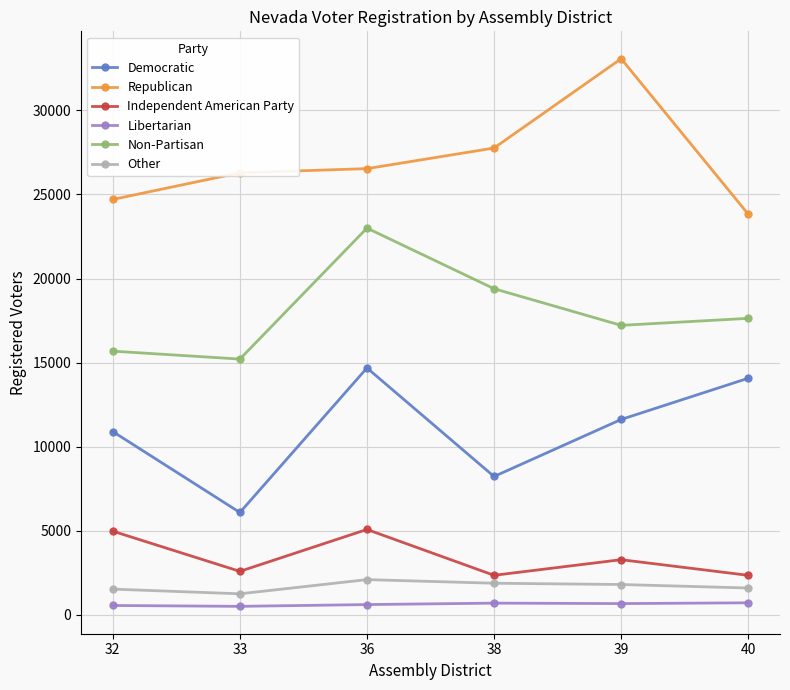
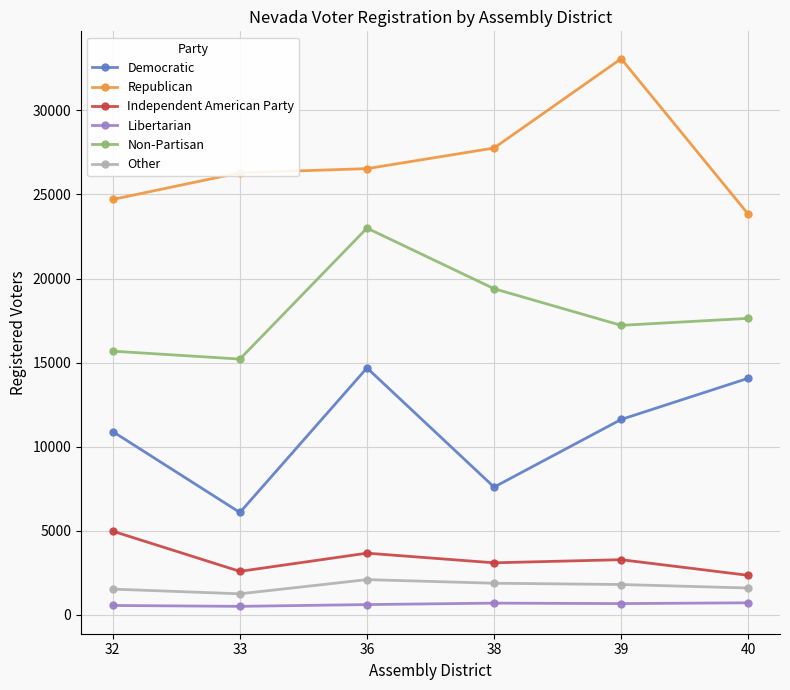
  {
    "Democratic": {
      "32": 10900,
      "33": 6100,
      "36": 14700,
-     "38": 8200,
+     "38": 7600,
      "39": 11600,
      "40": 14100
    },
    "Republican": {
      "32": 24700,
      "36": 26500,
      "38": 27800,
      "39": 33100,
      "40": 23800
    },
    "Independent American Party": {
      "32": 5000,
      "33": 2600,
-     "36": 5100,
-     "38": 2400,
+     "36": 3700,
+     "38": 3100,
      "39": 3300,
      "40": 2400
    },
    "Non-Partisan": {
      "32": 15700,
      "33": 15200,
      "36": 23000,
      "38": 19400,
      "39": 17200,
      "40": 17600
    }
  }
